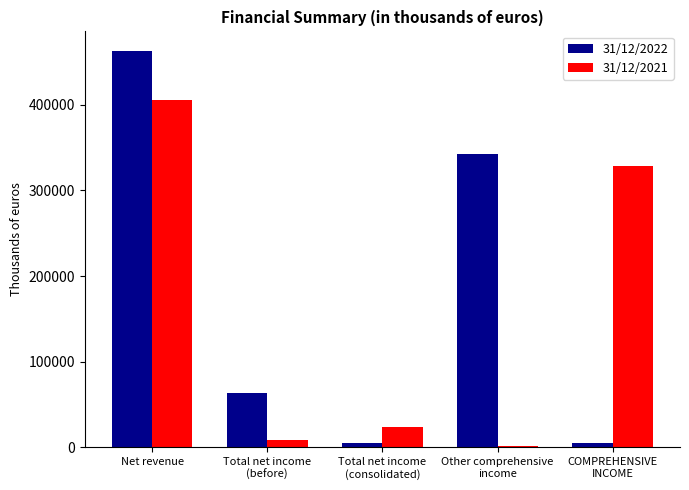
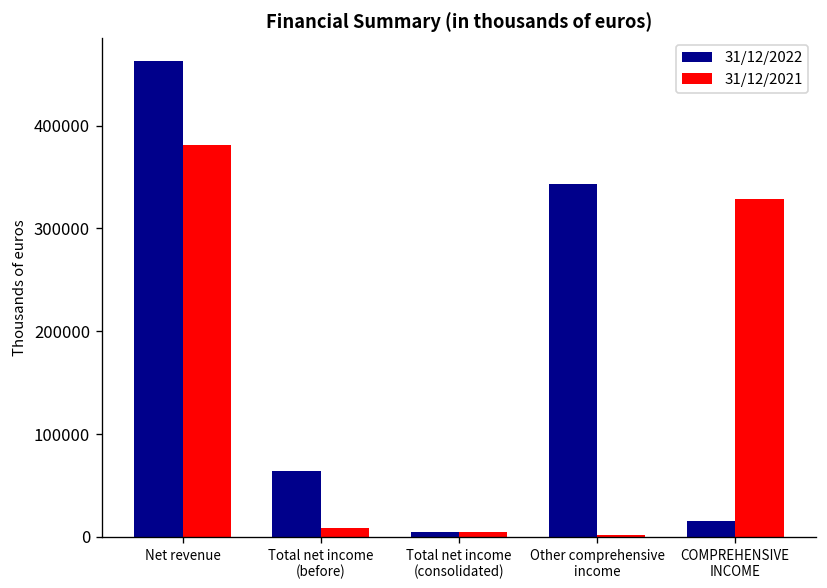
  {
    "31/12/2022": {
      "Net revenue": 460000,
      "Total net income (before)": 60000,
      "Total net income (consolidated)": 0,
      "Other comprehensive income": 340000,
-     "COMPREHENSIVE INCOME": 10000
+     "COMPREHENSIVE INCOME": 20000
    },
    "31/12/2021": {
-     "Net revenue": 410000,
+     "Net revenue": 380000,
      "Total net income (before)": 10000,
-     "Total net income (consolidated)": 20000,
+     "Total net income (consolidated)": 0,
      "COMPREHENSIVE INCOME": 330000
    }
  }
